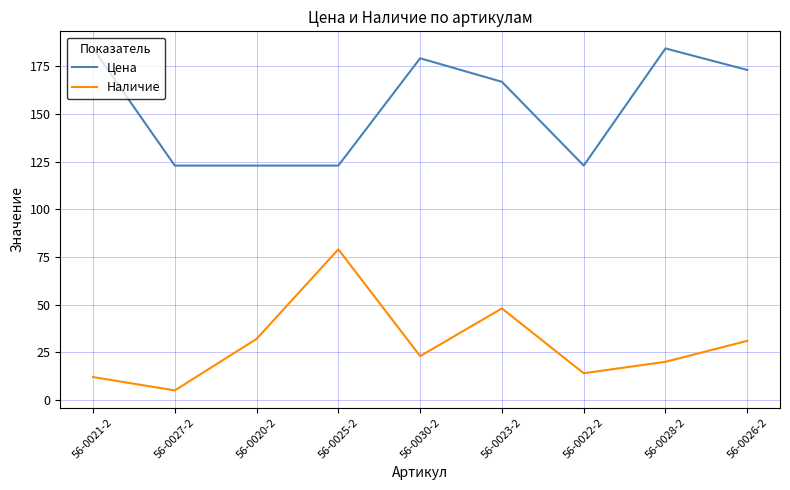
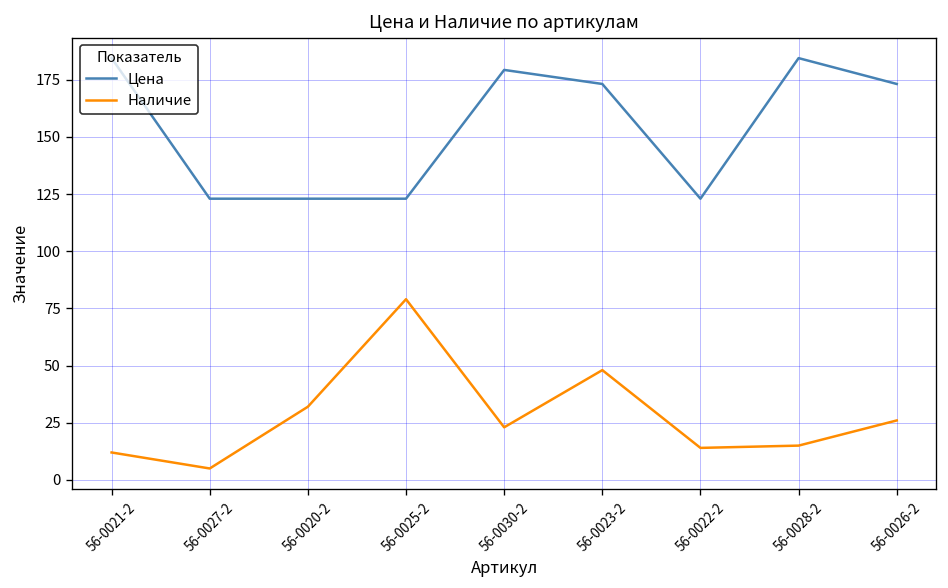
  {
    "Цена": {
      "56-0027-2": 123,
      "56-0020-2": 123,
      "56-0025-2": 123,
      "56-0030-2": 179,
-     "56-0023-2": 167,
+     "56-0023-2": 173,
      "56-0022-2": 123,
      "56-0028-2": 184,
      "56-0026-2": 173
    },
    "Наличие": {
      "56-0021-2": 12,
      "56-0027-2": 5,
      "56-0020-2": 32,
      "56-0025-2": 79,
      "56-0030-2": 23,
      "56-0023-2": 48,
      "56-0022-2": 14,
-     "56-0028-2": 20,
-     "56-0026-2": 31
+     "56-0028-2": 15,
+     "56-0026-2": 26
    }
  }
